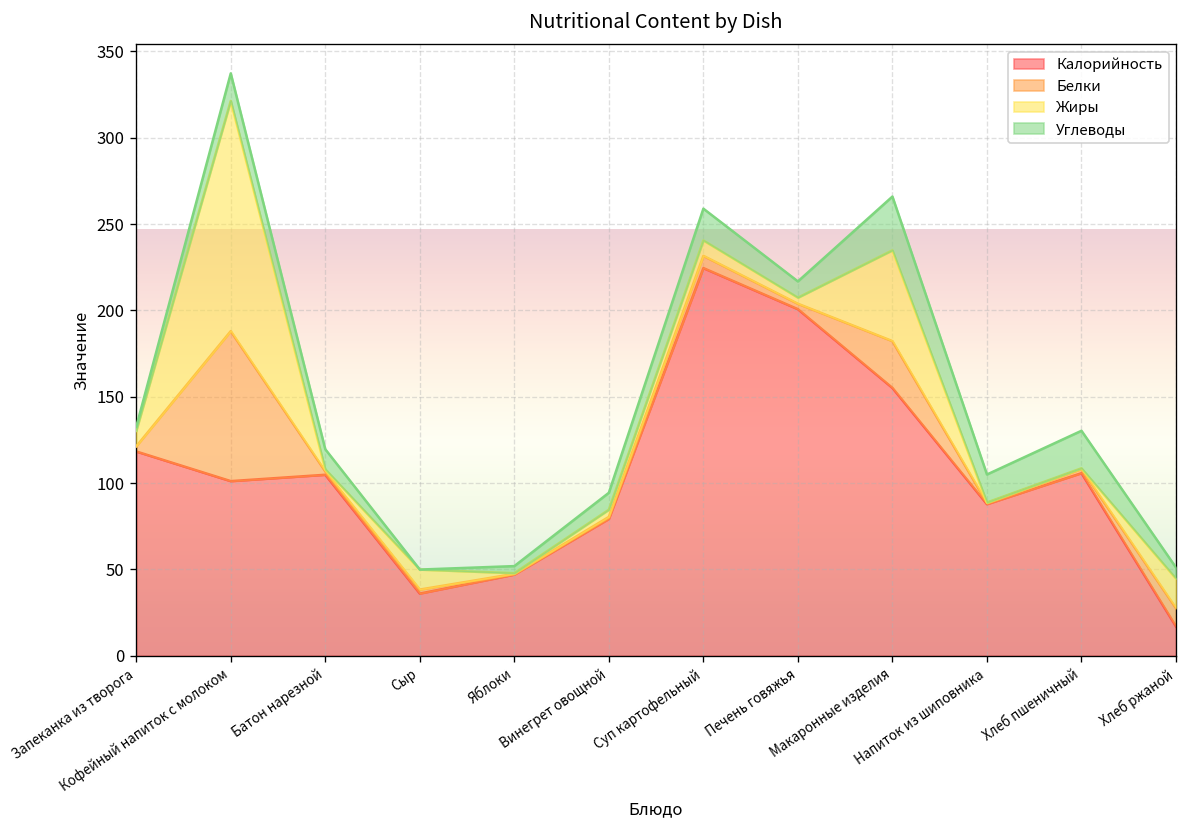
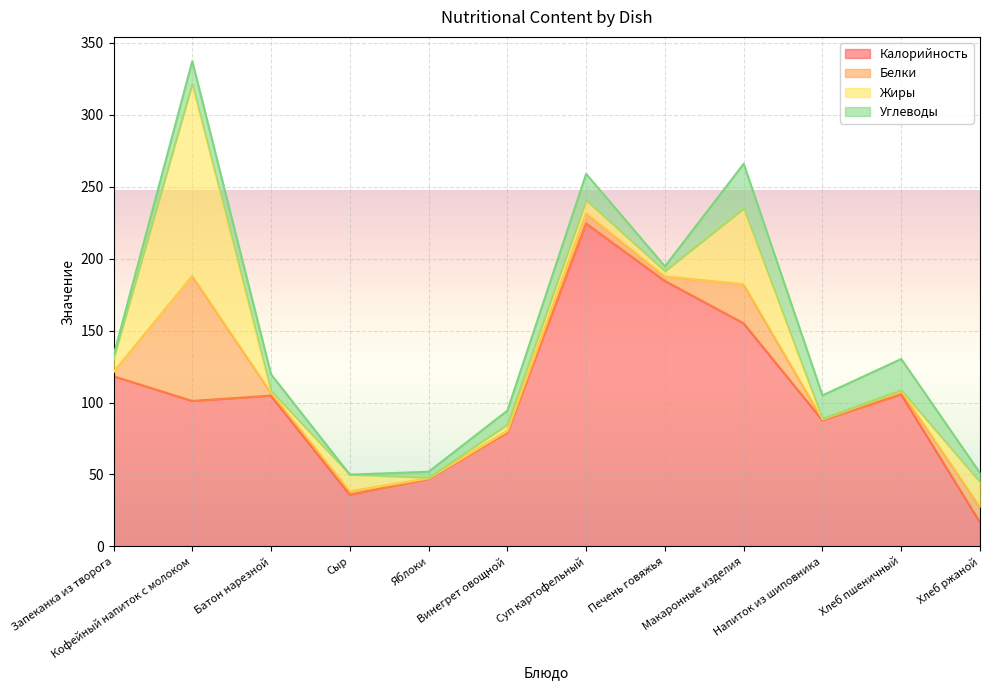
  {
    "Калорийность": {
      "Запеканка из творога": 118,
      "Кофейный напиток с молоком": 101,
      "Батон нарезной": 105,
      "Сыр": 36,
      "Суп картофельный": 225,
-     "Печень говяжья": 201,
+     "Печень говяжья": 185,
      "Макаронные изделия": 155,
      "Хлеб пшеничный": 106,
      "Хлеб ржаной": 17
    },
    "Белки": {
      "Запеканка из творога": 3,
      "Кофейный напиток с молоком": 87,
      "Сыр": 2,
      "Суп картофельный": 7,
      "Печень говяжья": 3,
      "Макаронные изделия": 27,
      "Хлеб ржаной": 11
    },
    "Жиры": {
      "Запеканка из творога": 9,
      "Кофейный напиток с молоком": 133,
      "Винегрет овощной": 4,
      "Суп картофельный": 9,
      "Печень говяжья": 4,
      "Макаронные изделия": 53,
      "Хлеб ржаной": 17
    },
    "Углеводы": {
      "Запеканка из творога": 2,
      "Кофейный напиток с молоком": 16,
      "Батон нарезной": 12,
      "Яблоки": 4,
      "Винегрет овощной": 10,
      "Суп картофельный": 18,
-     "Печень говяжья": 9,
+     "Печень говяжья": 3,
      "Макаронные изделия": 31,
      "Напиток из шиповника": 16,
      "Хлеб пшеничный": 22,
      "Хлеб ржаной": 6
    }
  }
